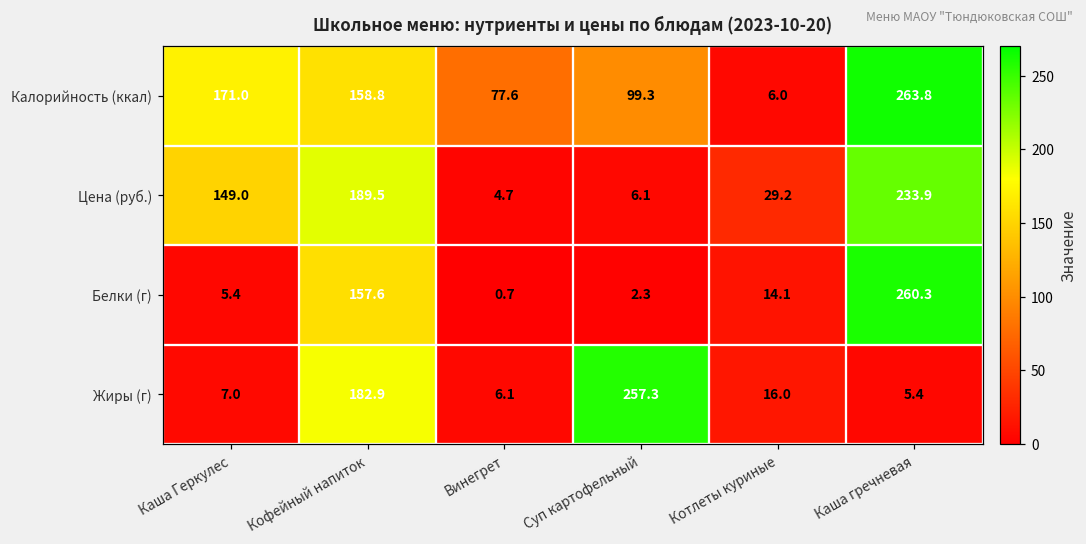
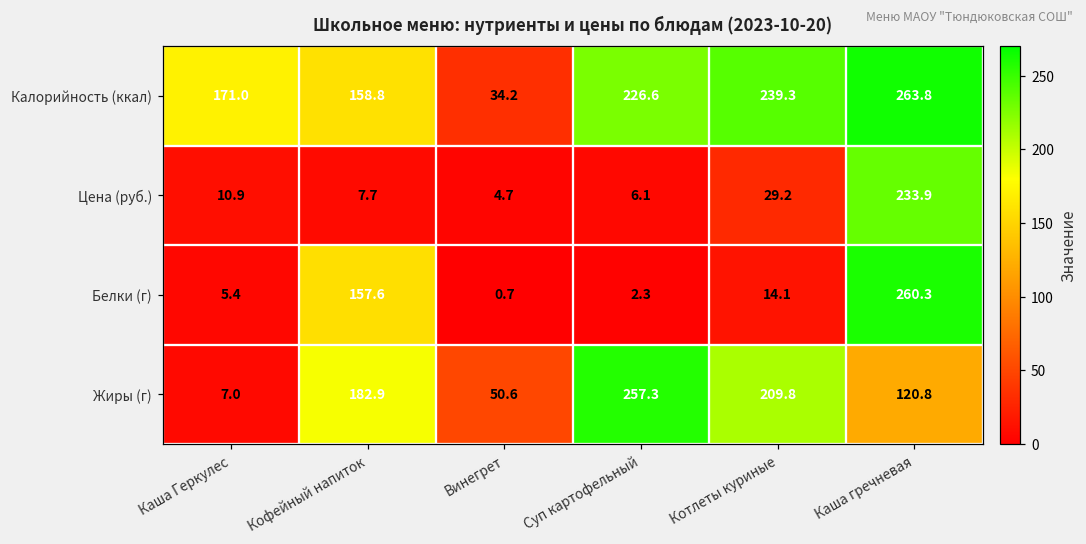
  {
    "Калорийность (ккал)": {
      "Каша Геркулес": 171.0,
      "Кофейный напиток": 158.8,
-     "Винегрет": 77.6,
-     "Суп картофельный": 99.3,
-     "Котлеты куриные": 6.0,
+     "Винегрет": 34.2,
+     "Суп картофельный": 226.6,
+     "Котлеты куриные": 239.3,
      "Каша гречневая": 263.8
    },
    "Цена (руб.)": {
-     "Каша Геркулес": 149.0,
-     "Кофейный напиток": 189.5,
+     "Каша Геркулес": 10.9,
+     "Кофейный напиток": 7.7,
      "Винегрет": 4.7,
      "Суп картофельный": 6.1,
      "Котлеты куриные": 29.2,
      "Каша гречневая": 233.9
    },
    "Белки (г)": {
      "Каша Геркулес": 5.4,
      "Кофейный напиток": 157.6,
      "Винегрет": 0.7,
      "Суп картофельный": 2.3,
      "Котлеты куриные": 14.1,
      "Каша гречневая": 260.3
    },
    "Жиры (г)": {
      "Каша Геркулес": 7.0,
      "Кофейный напиток": 182.9,
-     "Винегрет": 6.1,
+     "Винегрет": 50.6,
      "Суп картофельный": 257.3,
-     "Котлеты куриные": 16.0,
-     "Каша гречневая": 5.4
+     "Котлеты куриные": 209.8,
+     "Каша гречневая": 120.8
    }
  }
